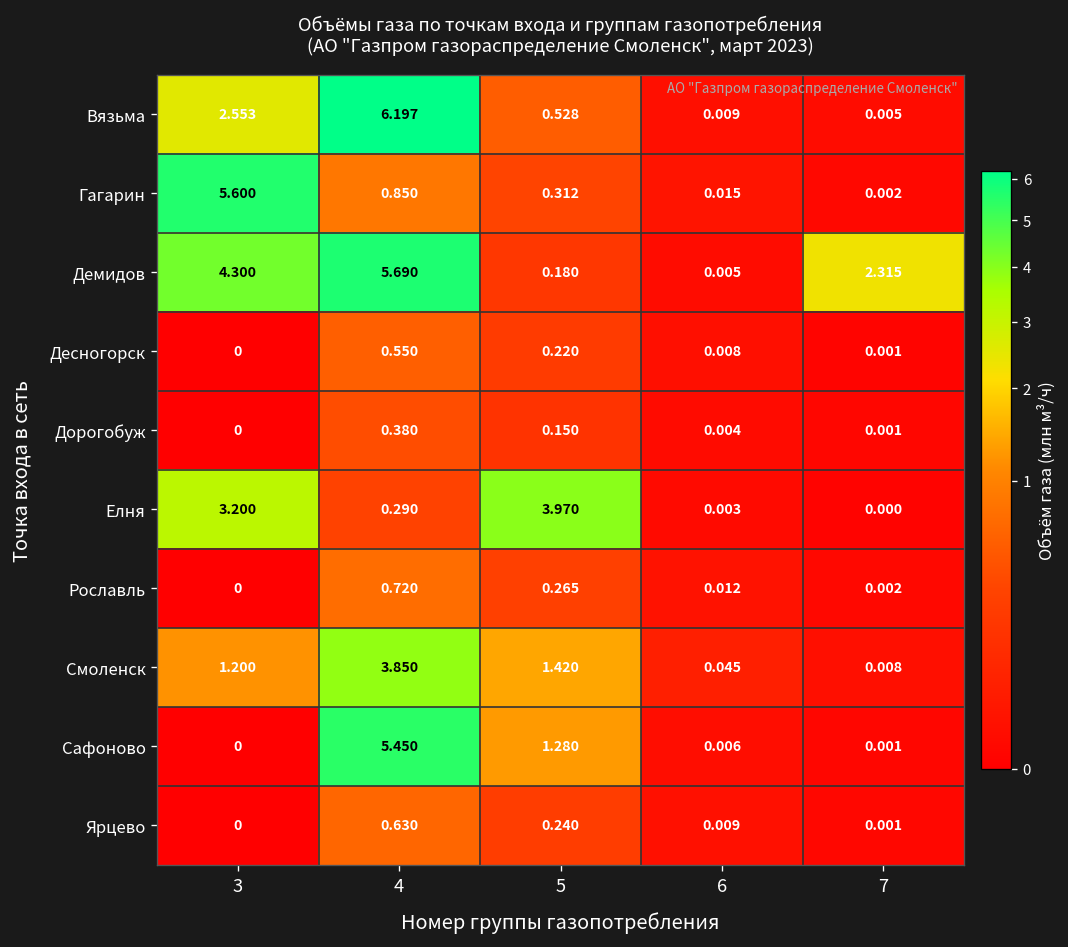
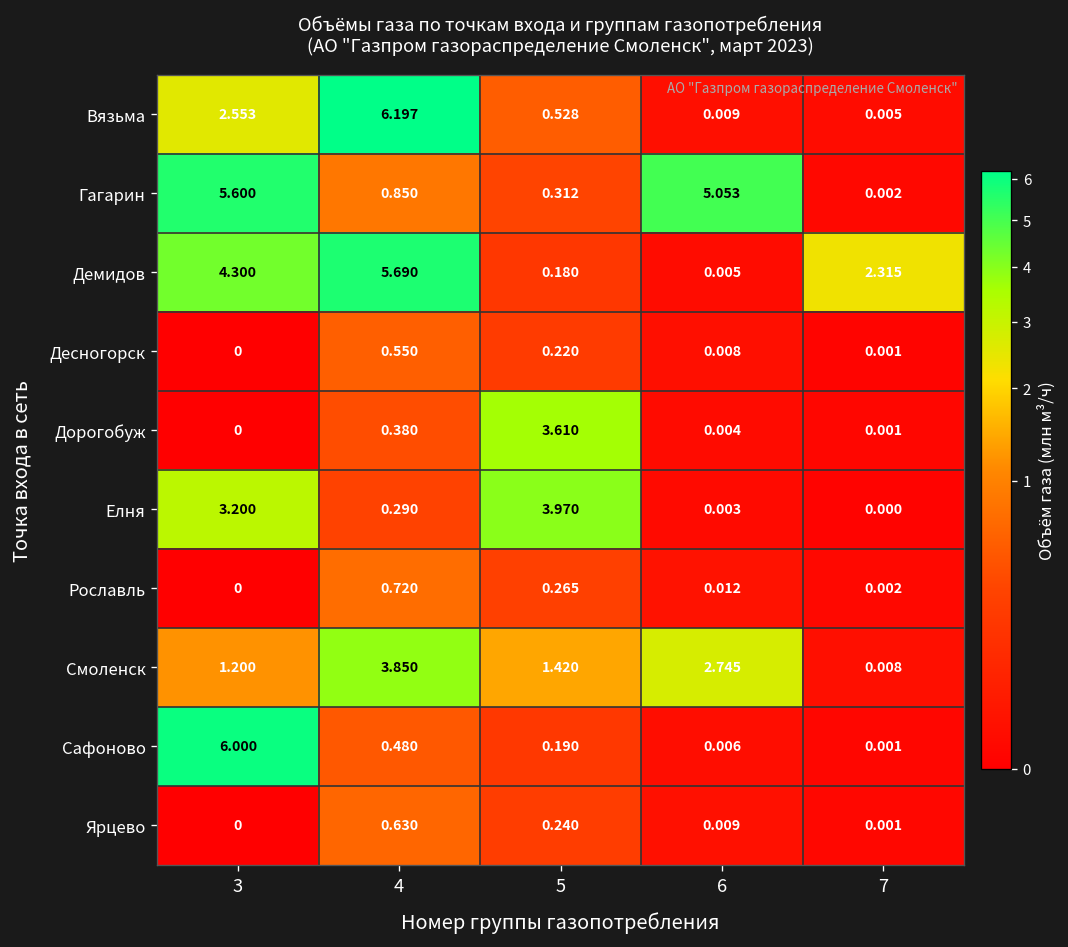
  {
    "Вязьма": {
      "3": 2.553,
      "4": 6.197,
      "5": 0.528,
      "6": 0.009
    },
    "Гагарин": {
      "3": 5.600,
      "4": 0.850,
      "5": 0.312,
-     "6": 0.015,
+     "6": 5.053,
      "7": 0.002
    },
    "Демидов": {
      "3": 4.300,
      "4": 5.690,
      "5": 0.180,
      "6": 0.005,
      "7": 2.315
    },
    "Десногорск": {
      "3": 0,
      "4": 0.550,
      "5": 0.220,
      "6": 0.008,
      "7": 0.001
    },
    "Дорогобуж": {
      "3": 0,
      "4": 0.380,
-     "5": 0.150,
+     "5": 3.610,
      "6": 0.004,
      "7": 0.001
    },
    "Елня": {
      "3": 3.200,
      "4": 0.290,
      "5": 3.970,
      "6": 0.003,
      "7": 0.000
    },
    "Рославль": {
      "3": 0,
      "4": 0.720,
      "5": 0.265,
      "6": 0.012,
      "7": 0.002
    },
    "Смоленск": {
      "3": 1.200,
      "4": 3.850,
      "5": 1.420,
-     "6": 0.045,
+     "6": 2.745,
      "7": 0.008
    },
    "Сафоново": {
-     "3": 0,
-     "4": 5.450,
-     "5": 1.280,
+     "3": 6.000,
+     "4": 0.480,
+     "5": 0.190,
      "6": 0.006,
      "7": 0.001
    },
    "Ярцево": {
      "3": 0,
      "4": 0.630,
      "5": 0.240,
      "6": 0.009,
      "7": 0.001
    }
  }
